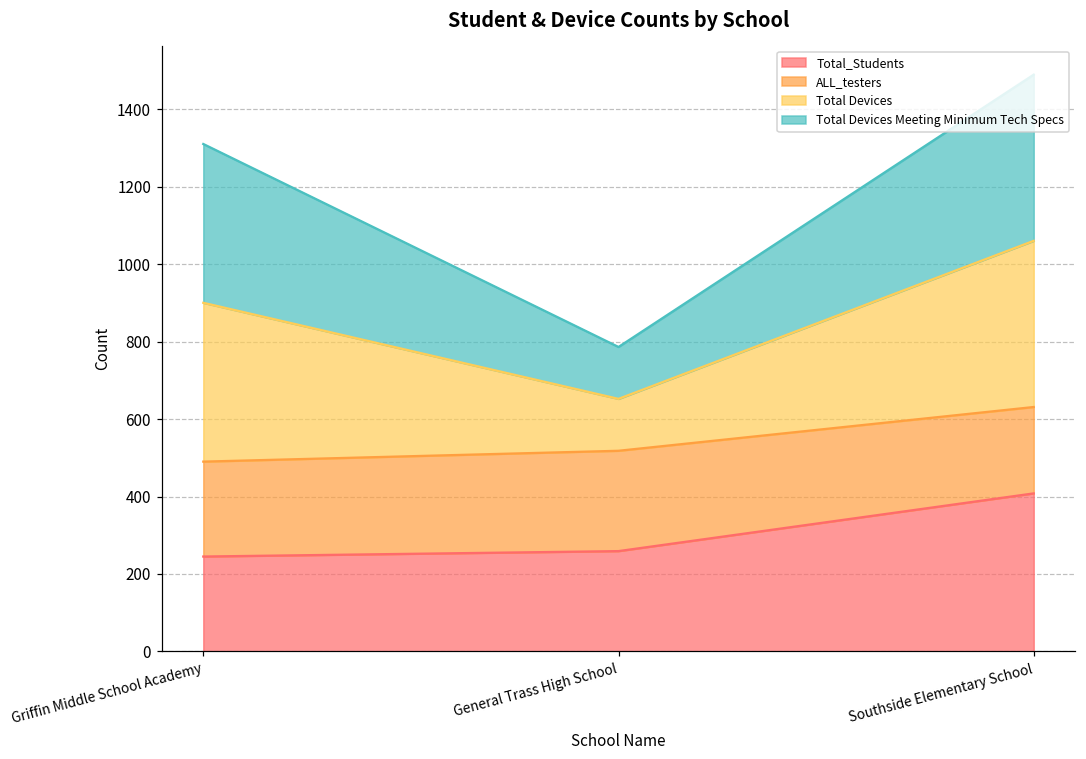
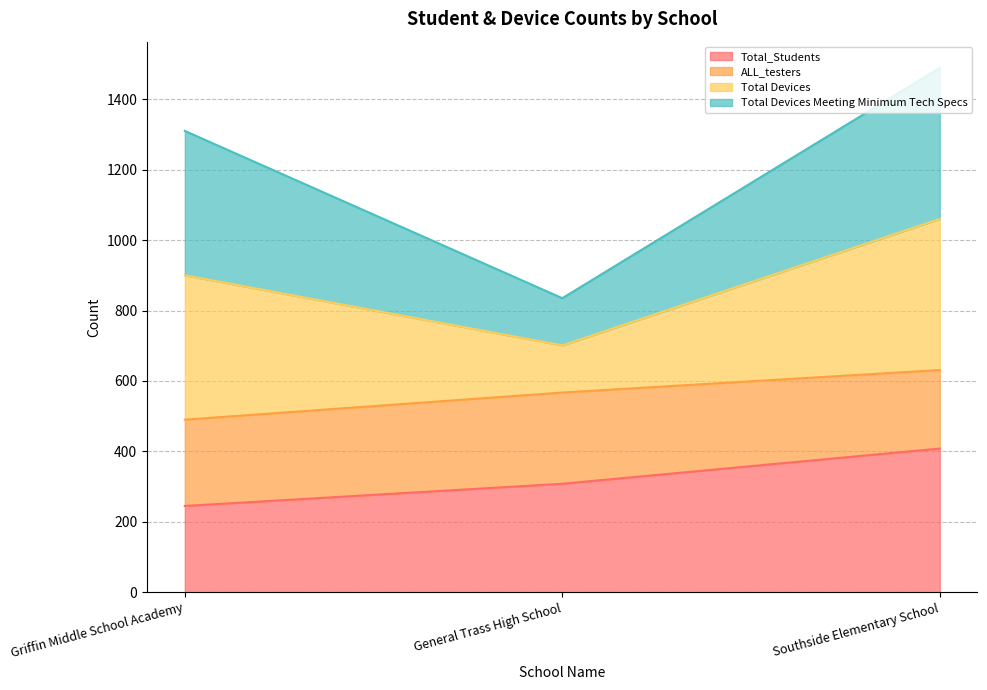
  {
    "Total_Students": {
      "Griffin Middle School Academy": 250,
-     "General Trass High School": 260,
+     "General Trass High School": 310,
      "Southside Elementary School": 410
    },
    "Total Devices Meeting Minimum Tech Specs": {
      "Griffin Middle School Academy": 410,
      "General Trass High School": 130
    }
  }
